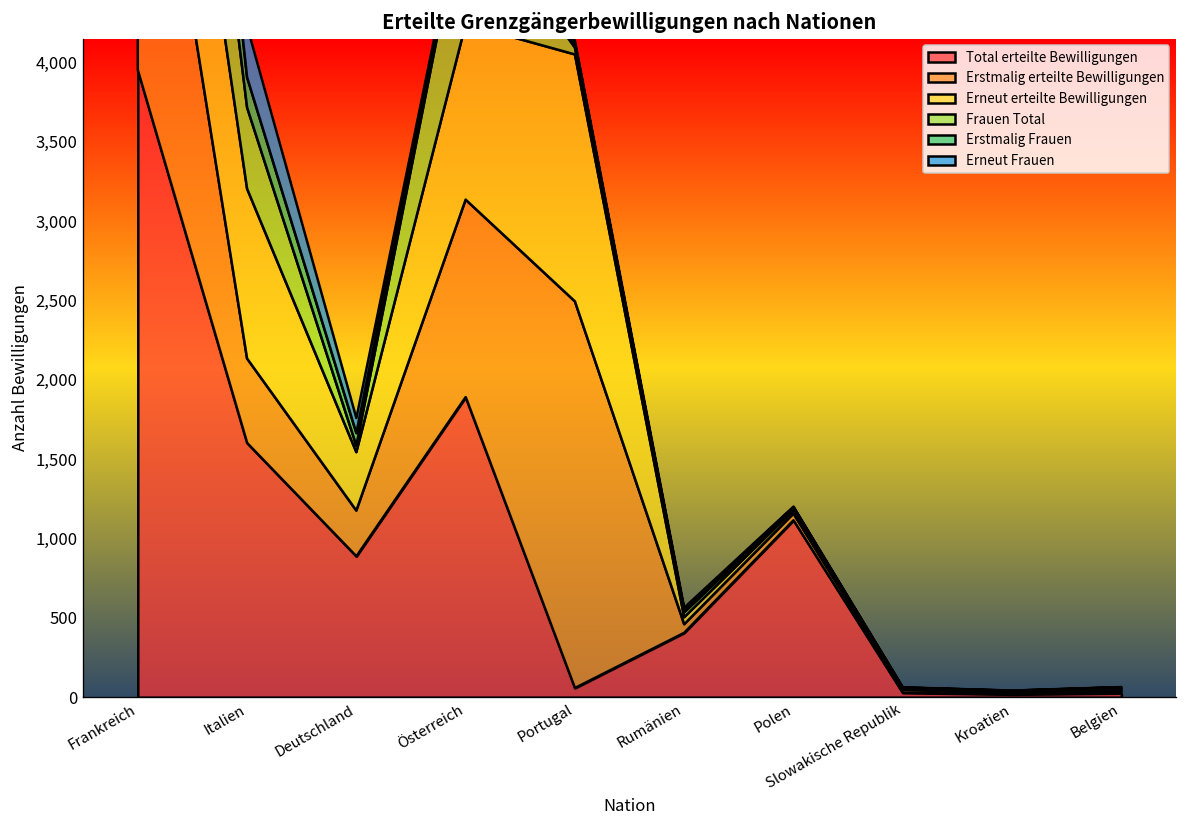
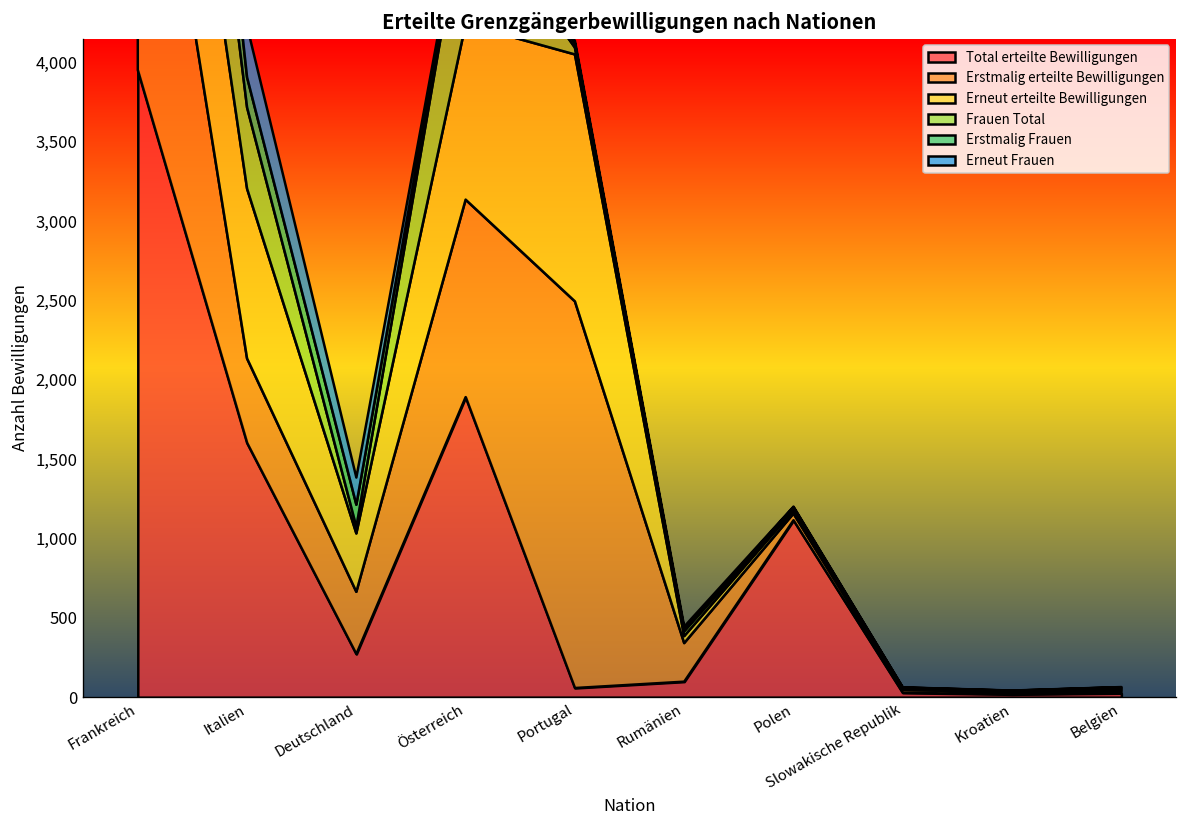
  {
    "Total erteilte Bewilligungen": {
      "Frankreich": "3,950",
      "Italien": "1,600",
-     "Deutschland": "890",
+     "Deutschland": "270",
      "Österreich": "1,890",
      "Portugal": "60",
-     "Rumänien": "410",
+     "Rumänien": "100",
      "Polen": "1,120"
    },
    "Erstmalig erteilte Bewilligungen": {
      "Italien": "530",
-     "Deutschland": "290",
+     "Deutschland": "390",
      "Österreich": "1,240",
      "Portugal": "2,440",
-     "Rumänien": "50",
+     "Rumänien": "240",
      "Polen": "40"
    },
    "Erneut erteilte Bewilligungen": {
      "Italien": "1,070",
      "Deutschland": "370",
      "Portugal": "1,560",
      "Rumänien": "40"
    },
    "Frauen Total": {
      "Italien": "510",
      "Deutschland": "40",
      "Portugal": "40"
    },
    "Erstmalig Frauen": {
      "Italien": "190",
-     "Deutschland": "80"
+     "Deutschland": "140"
    },
    "Erneut Frauen": {
-     "Deutschland": "100"
+     "Deutschland": "170"
    }
  }
